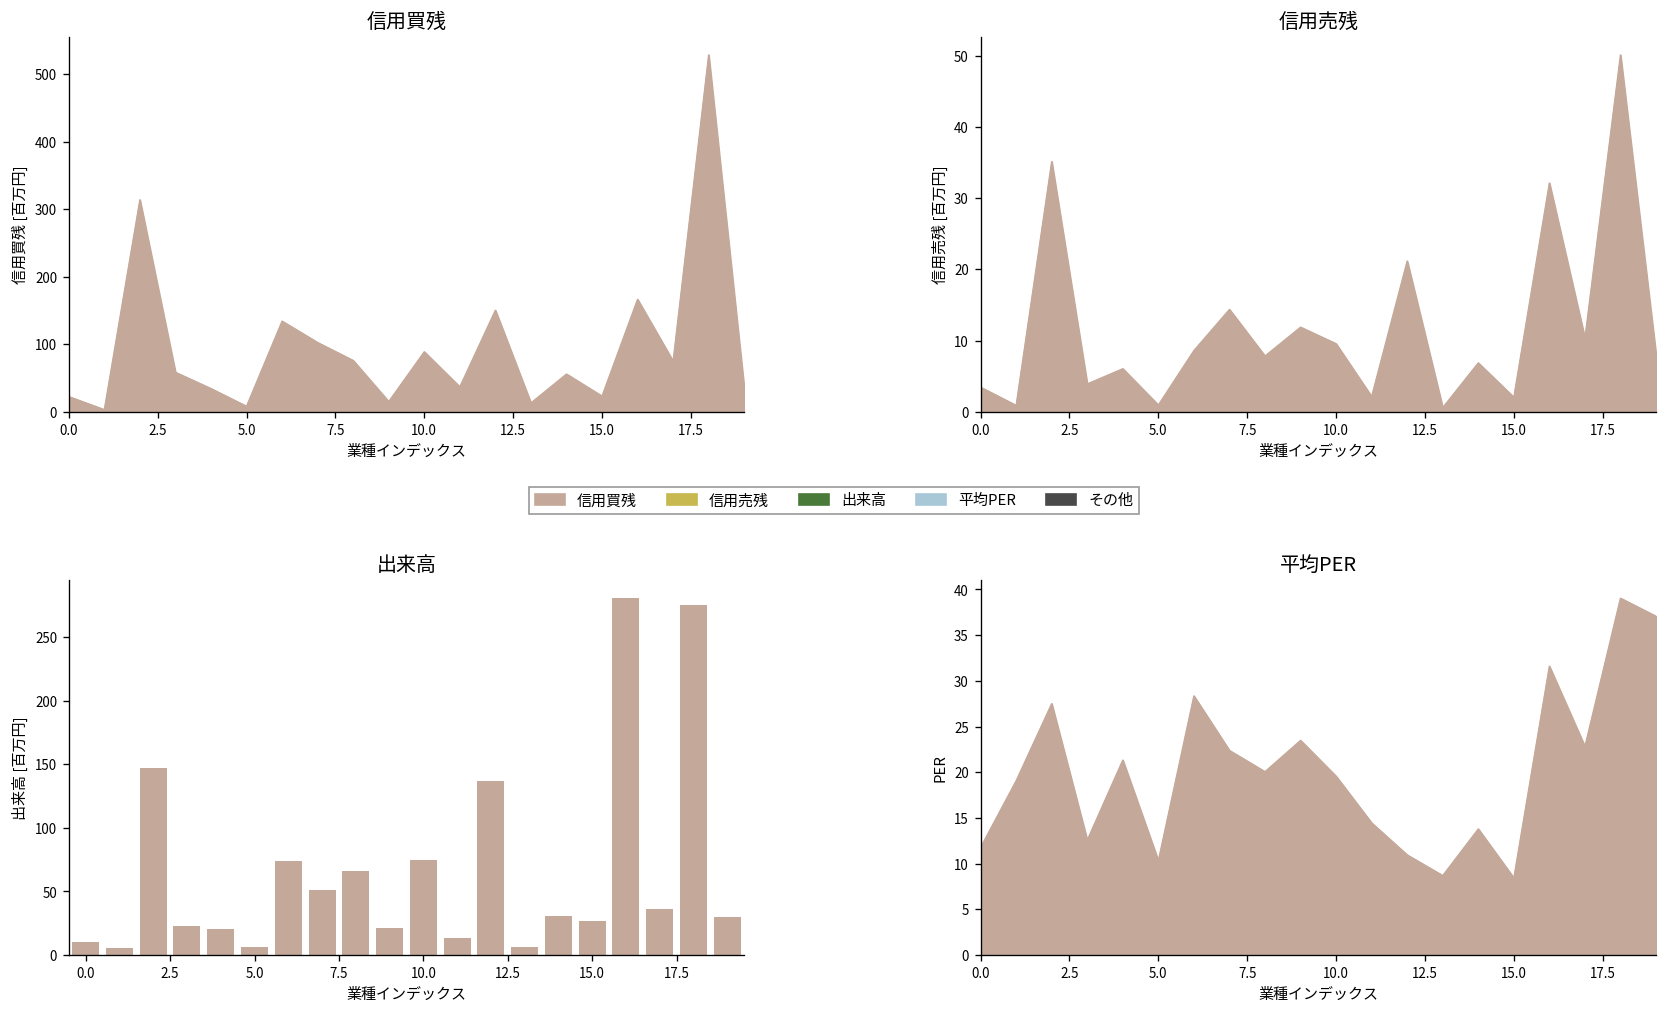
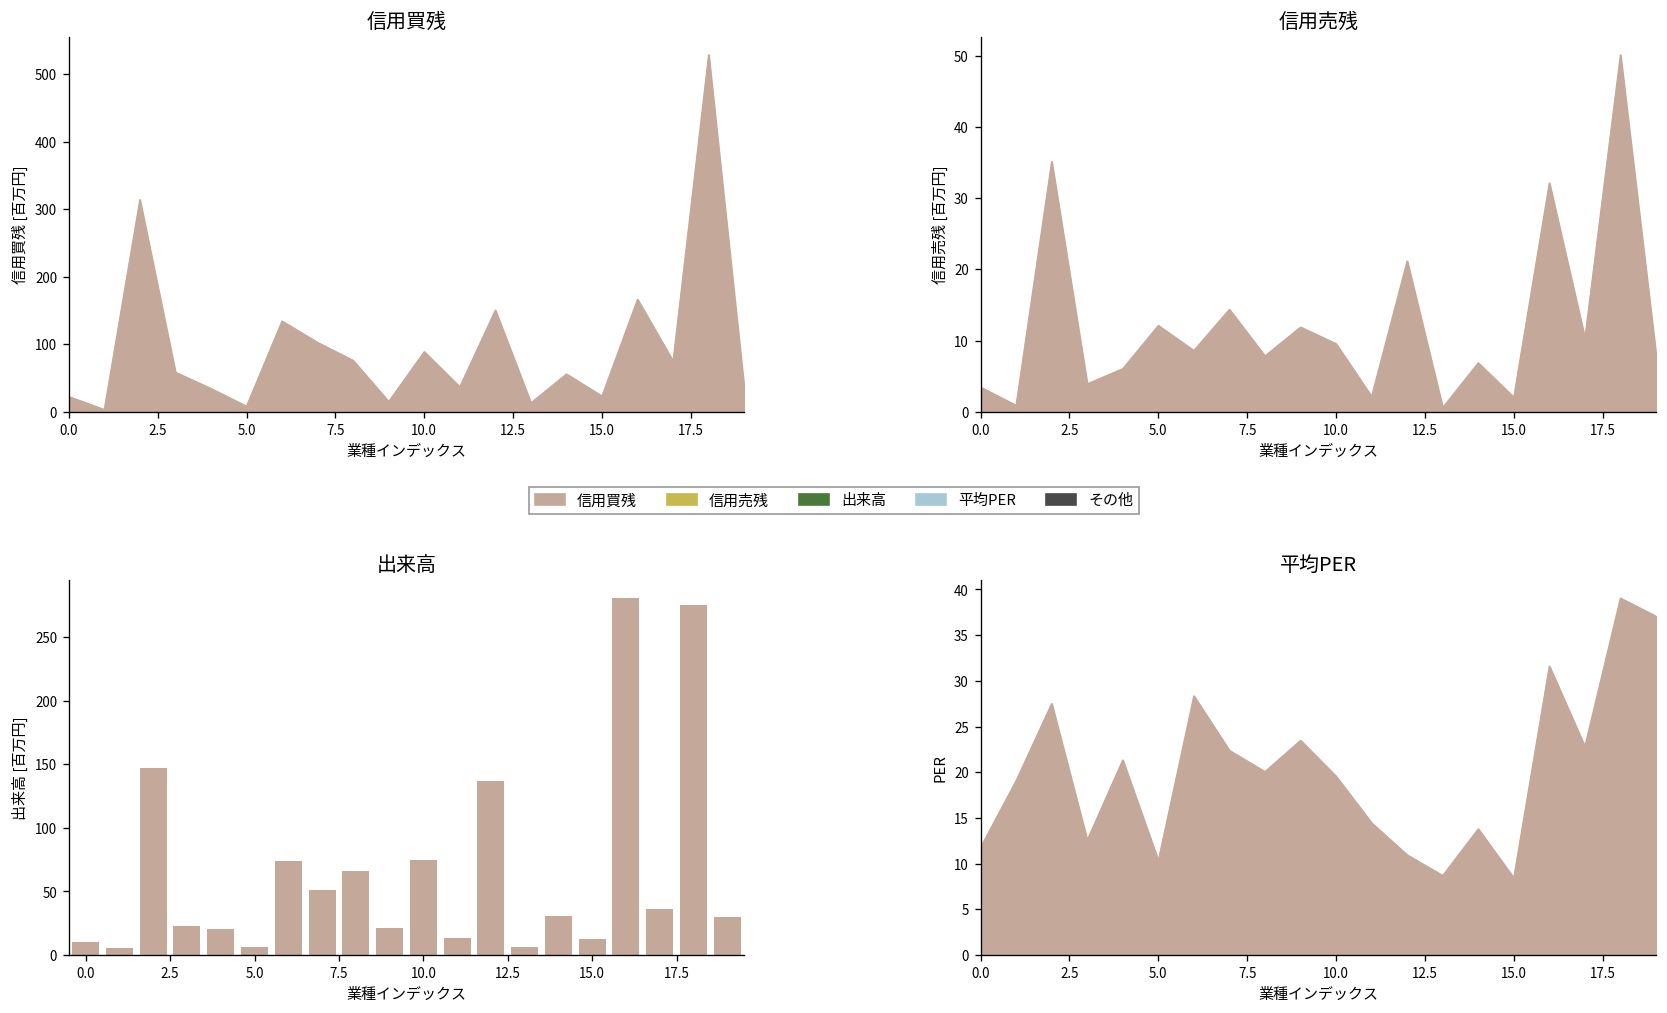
  {
    "信用買残": {
      "0.0": 20,
      "5.0": 10,
      "10.0": 90,
      "15.0": 20
    },
    "信用売残": {
      "0.0": 3,
-     "5.0": 1,
+     "5.0": 12,
      "10.0": 10,
      "15.0": 2
    },
    "出来高": {
      "0.0": 10,
      "5.0": 6,
      "10.0": 75,
-     "15.0": 27
+     "15.0": 13
    },
    "平均PER": {
      "0.0": 12,
      "5.0": 10,
      "10.0": 20,
      "15.0": 8
    }
  }
